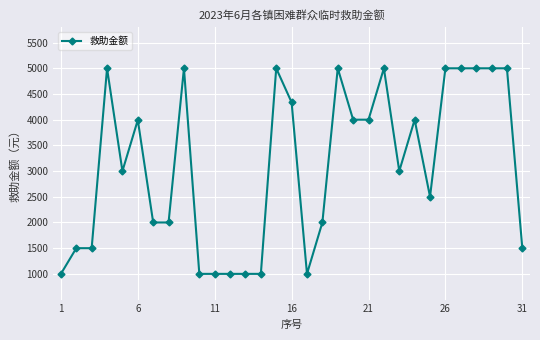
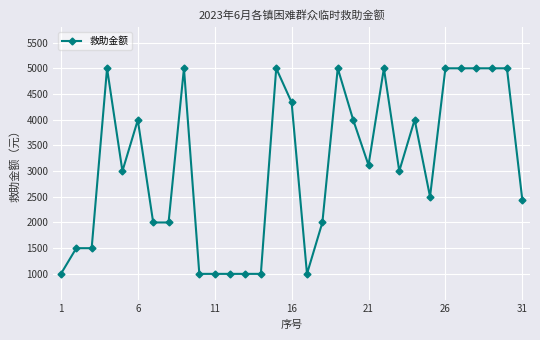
  {
    "1": 1000,
    "6": 4000,
    "11": 1000,
    "16": 4300,
-   "21": 4000,
+   "21": 3100,
    "26": 5000,
-   "31": 1500
+   "31": 2400
  }
